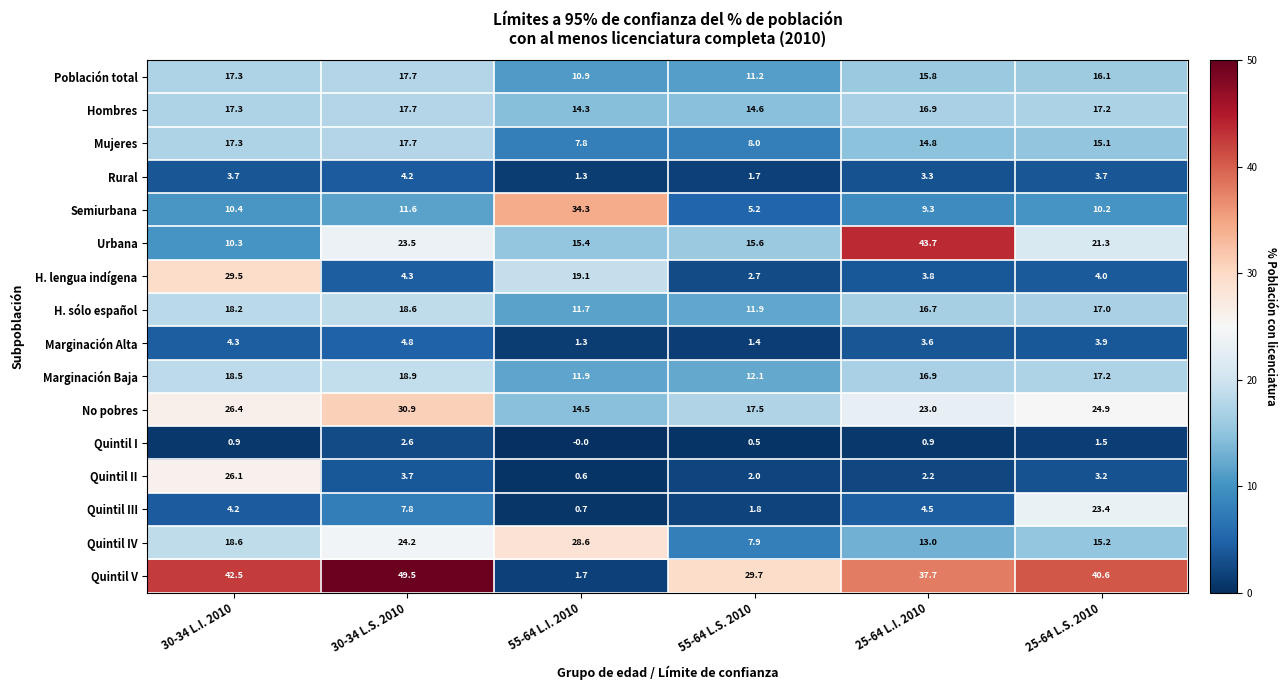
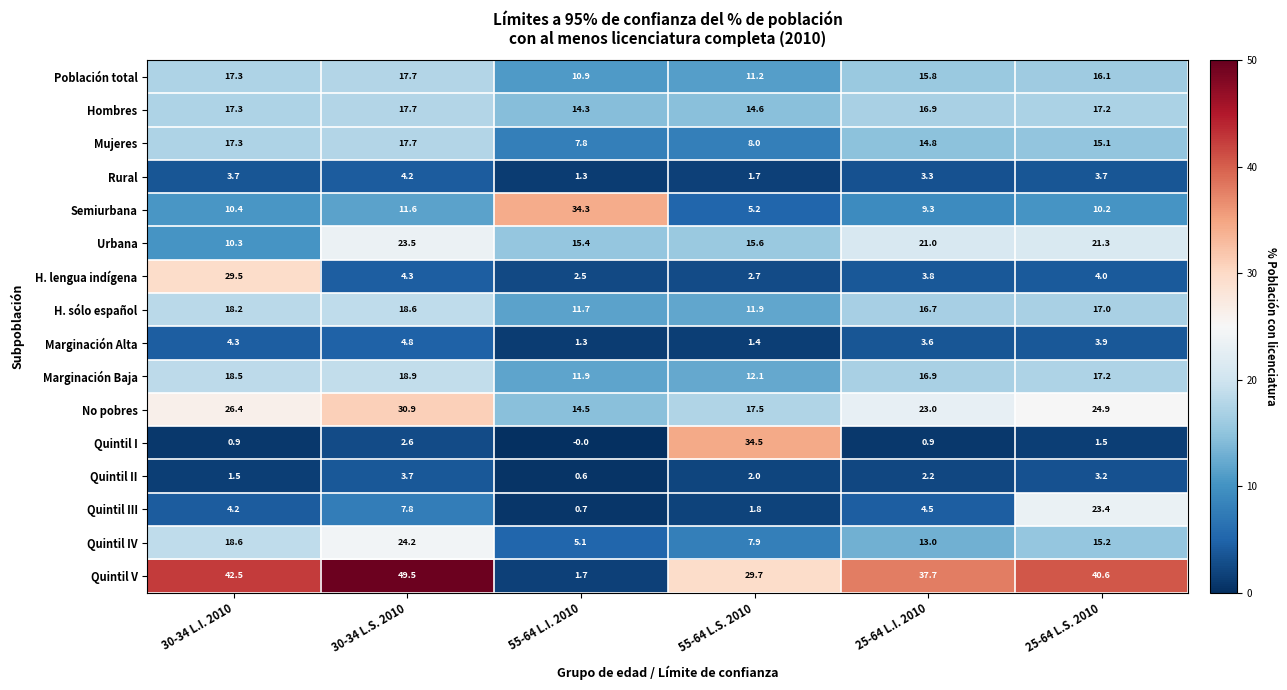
  {
    "Población total": {
      "30-34 L.I. 2010": 17.3,
      "30-34 L.S. 2010": 17.7,
      "55-64 L.I. 2010": 10.9,
      "55-64 L.S. 2010": 11.2,
      "25-64 L.I. 2010": 15.8,
      "25-64 L.S. 2010": 16.1
    },
    "Hombres": {
      "30-34 L.I. 2010": 17.3,
      "30-34 L.S. 2010": 17.7,
      "55-64 L.I. 2010": 14.3,
      "55-64 L.S. 2010": 14.6,
      "25-64 L.I. 2010": 16.9,
      "25-64 L.S. 2010": 17.2
    },
    "Mujeres": {
      "30-34 L.I. 2010": 17.3,
      "30-34 L.S. 2010": 17.7,
      "55-64 L.I. 2010": 7.8,
      "55-64 L.S. 2010": 8.0,
      "25-64 L.I. 2010": 14.8,
      "25-64 L.S. 2010": 15.1
    },
    "Rural": {
      "30-34 L.I. 2010": 3.7,
      "30-34 L.S. 2010": 4.2,
      "55-64 L.I. 2010": 1.3,
      "55-64 L.S. 2010": 1.7,
      "25-64 L.I. 2010": 3.3,
      "25-64 L.S. 2010": 3.7
    },
    "Semiurbana": {
      "30-34 L.I. 2010": 10.4,
      "30-34 L.S. 2010": 11.6,
      "55-64 L.I. 2010": 34.3,
      "55-64 L.S. 2010": 5.2,
      "25-64 L.I. 2010": 9.3,
      "25-64 L.S. 2010": 10.2
    },
    "Urbana": {
      "30-34 L.I. 2010": 10.3,
      "30-34 L.S. 2010": 23.5,
      "55-64 L.I. 2010": 15.4,
      "55-64 L.S. 2010": 15.6,
-     "25-64 L.I. 2010": 43.7,
+     "25-64 L.I. 2010": 21.0,
      "25-64 L.S. 2010": 21.3
    },
    "H. lengua indígena": {
      "30-34 L.I. 2010": 29.5,
      "30-34 L.S. 2010": 4.3,
-     "55-64 L.I. 2010": 19.1,
+     "55-64 L.I. 2010": 2.5,
      "55-64 L.S. 2010": 2.7,
      "25-64 L.I. 2010": 3.8,
      "25-64 L.S. 2010": 4.0
    },
    "H. sólo español": {
      "30-34 L.I. 2010": 18.2,
      "30-34 L.S. 2010": 18.6,
      "55-64 L.I. 2010": 11.7,
      "55-64 L.S. 2010": 11.9,
      "25-64 L.I. 2010": 16.7,
      "25-64 L.S. 2010": 17.0
    },
    "Marginación Alta": {
      "30-34 L.I. 2010": 4.3,
      "30-34 L.S. 2010": 4.8,
      "55-64 L.I. 2010": 1.3,
      "55-64 L.S. 2010": 1.4,
      "25-64 L.I. 2010": 3.6,
      "25-64 L.S. 2010": 3.9
    },
    "Marginación Baja": {
      "30-34 L.I. 2010": 18.5,
      "30-34 L.S. 2010": 18.9,
      "55-64 L.I. 2010": 11.9,
      "55-64 L.S. 2010": 12.1,
      "25-64 L.I. 2010": 16.9,
      "25-64 L.S. 2010": 17.2
    },
    "No pobres": {
      "30-34 L.I. 2010": 26.4,
      "30-34 L.S. 2010": 30.9,
      "55-64 L.I. 2010": 14.5,
      "55-64 L.S. 2010": 17.5,
      "25-64 L.I. 2010": 23.0,
      "25-64 L.S. 2010": 24.9
    },
    "Quintil I": {
      "30-34 L.I. 2010": 0.9,
      "30-34 L.S. 2010": 2.6,
      "55-64 L.I. 2010": -0.0,
-     "55-64 L.S. 2010": 0.5,
+     "55-64 L.S. 2010": 34.5,
      "25-64 L.I. 2010": 0.9,
      "25-64 L.S. 2010": 1.5
    },
    "Quintil II": {
-     "30-34 L.I. 2010": 26.1,
+     "30-34 L.I. 2010": 1.5,
      "30-34 L.S. 2010": 3.7,
      "55-64 L.I. 2010": 0.6,
      "55-64 L.S. 2010": 2.0,
      "25-64 L.I. 2010": 2.2,
      "25-64 L.S. 2010": 3.2
    },
    "Quintil III": {
      "30-34 L.I. 2010": 4.2,
      "30-34 L.S. 2010": 7.8,
      "55-64 L.I. 2010": 0.7,
      "55-64 L.S. 2010": 1.8,
      "25-64 L.I. 2010": 4.5,
      "25-64 L.S. 2010": 23.4
    },
    "Quintil IV": {
      "30-34 L.I. 2010": 18.6,
      "30-34 L.S. 2010": 24.2,
-     "55-64 L.I. 2010": 28.6,
+     "55-64 L.I. 2010": 5.1,
      "55-64 L.S. 2010": 7.9,
      "25-64 L.I. 2010": 13.0,
      "25-64 L.S. 2010": 15.2
    },
    "Quintil V": {
      "30-34 L.I. 2010": 42.5,
      "30-34 L.S. 2010": 49.5,
      "55-64 L.I. 2010": 1.7,
      "55-64 L.S. 2010": 29.7,
      "25-64 L.I. 2010": 37.7,
      "25-64 L.S. 2010": 40.6
    }
  }
